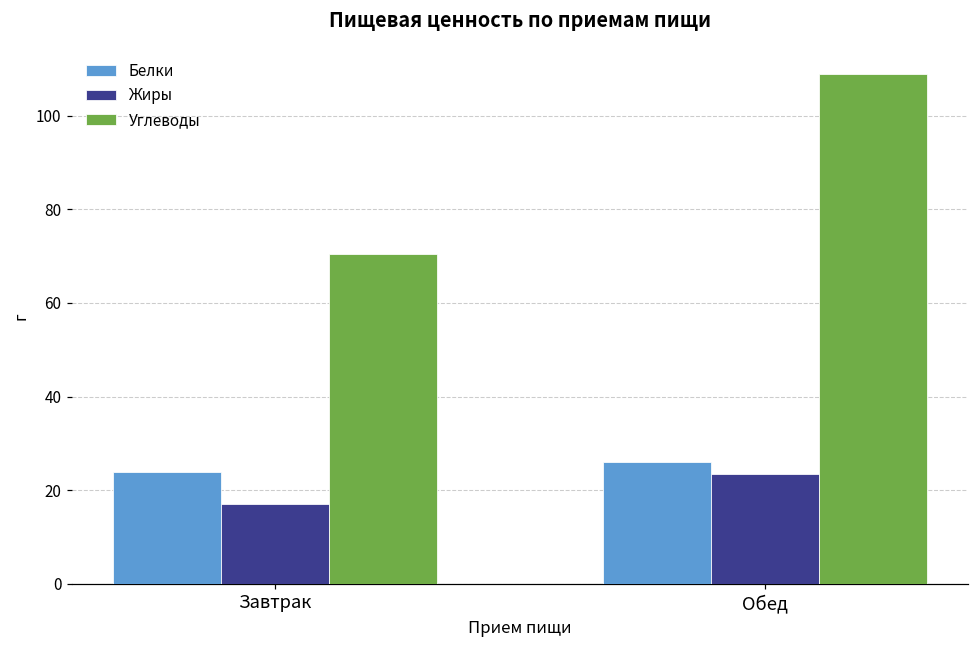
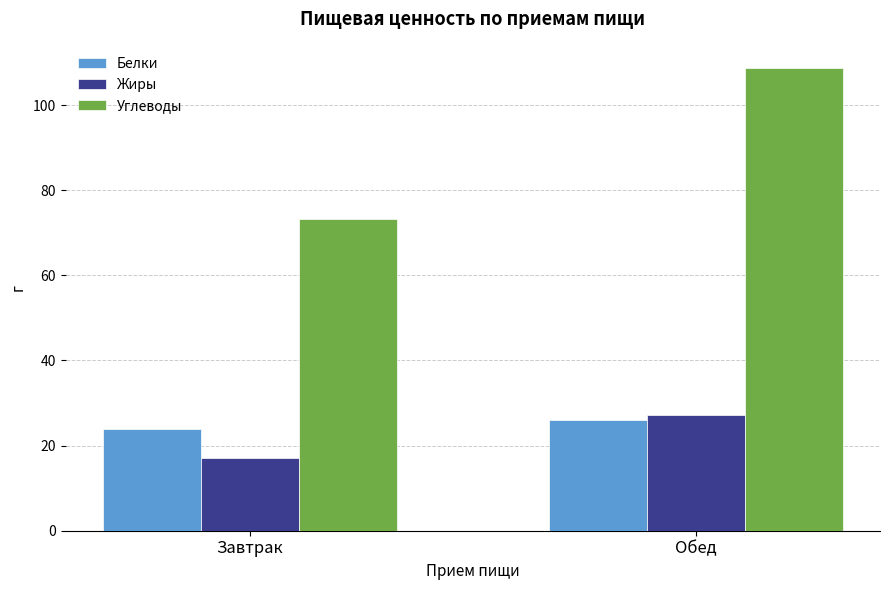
  {
    "Белки": {
      "Завтрак": 24,
      "Обед": 26
    },
    "Жиры": {
      "Завтрак": 17,
-     "Обед": 23
+     "Обед": 27
    },
    "Углеводы": {
-     "Завтрак": 70,
+     "Завтрак": 73,
      "Обед": 109
    }
  }
